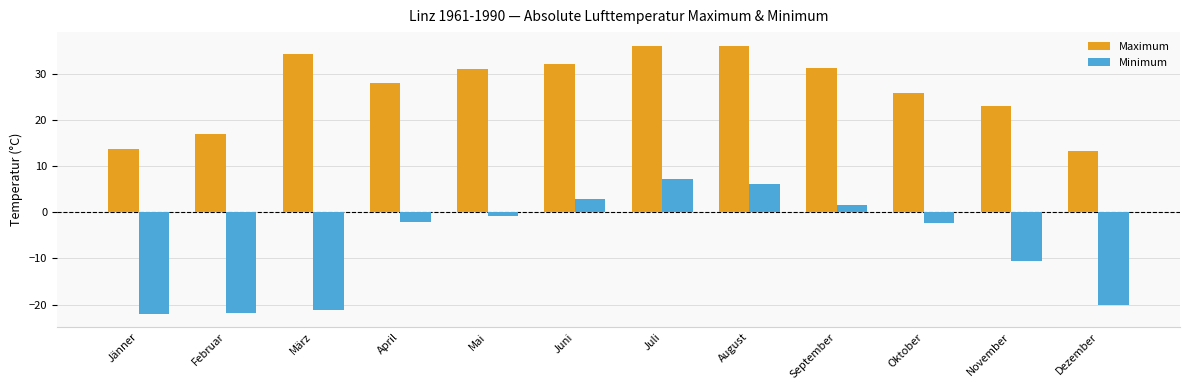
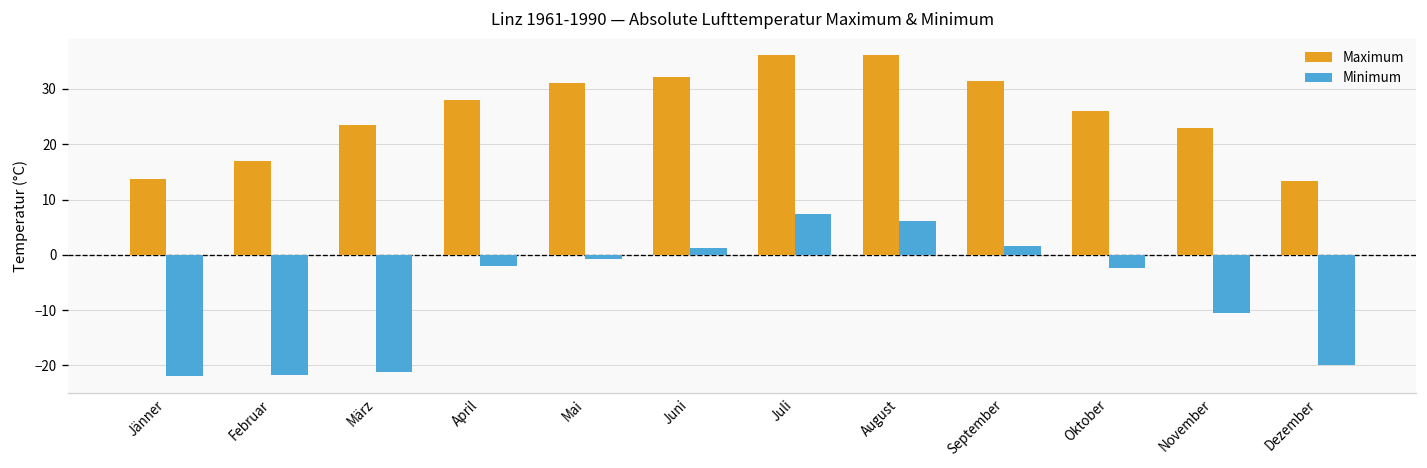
  {
    "Maximum": {
      "Jänner": 14,
      "Februar": 17,
-     "März": 34,
+     "März": 24,
      "April": 28,
      "Mai": 31,
      "Juni": 32,
      "Juli": 36,
      "August": 36,
      "September": 31,
      "Oktober": 26,
      "November": 23,
      "Dezember": 13
    },
    "Minimum": {
      "Jänner": -22,
      "Februar": -22,
      "März": -21,
      "April": -2,
      "Mai": -1,
-     "Juni": 3,
+     "Juni": 1,
      "Juli": 7,
      "August": 6,
      "September": 2,
      "Oktober": -2,
      "November": -11,
      "Dezember": -20
    }
  }
